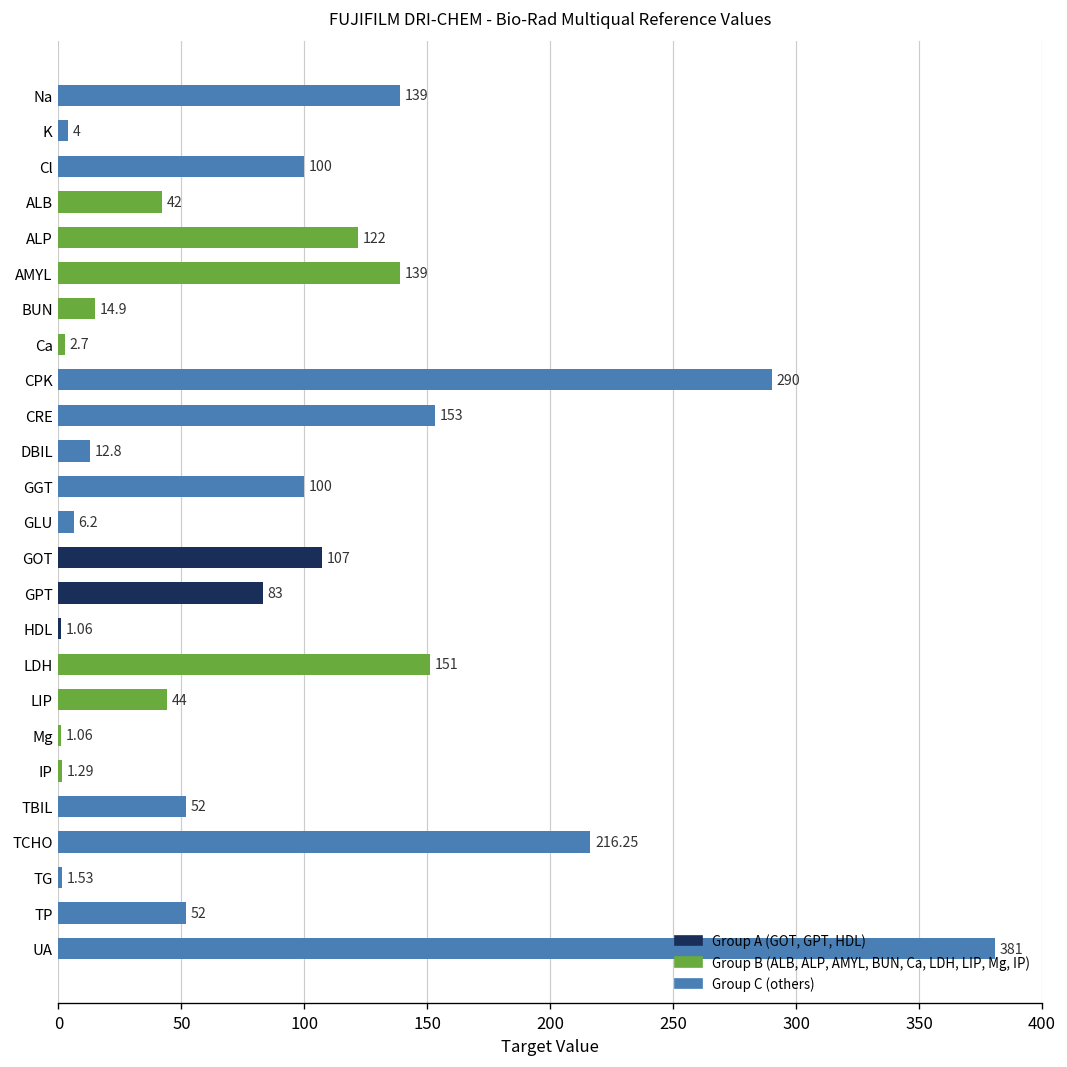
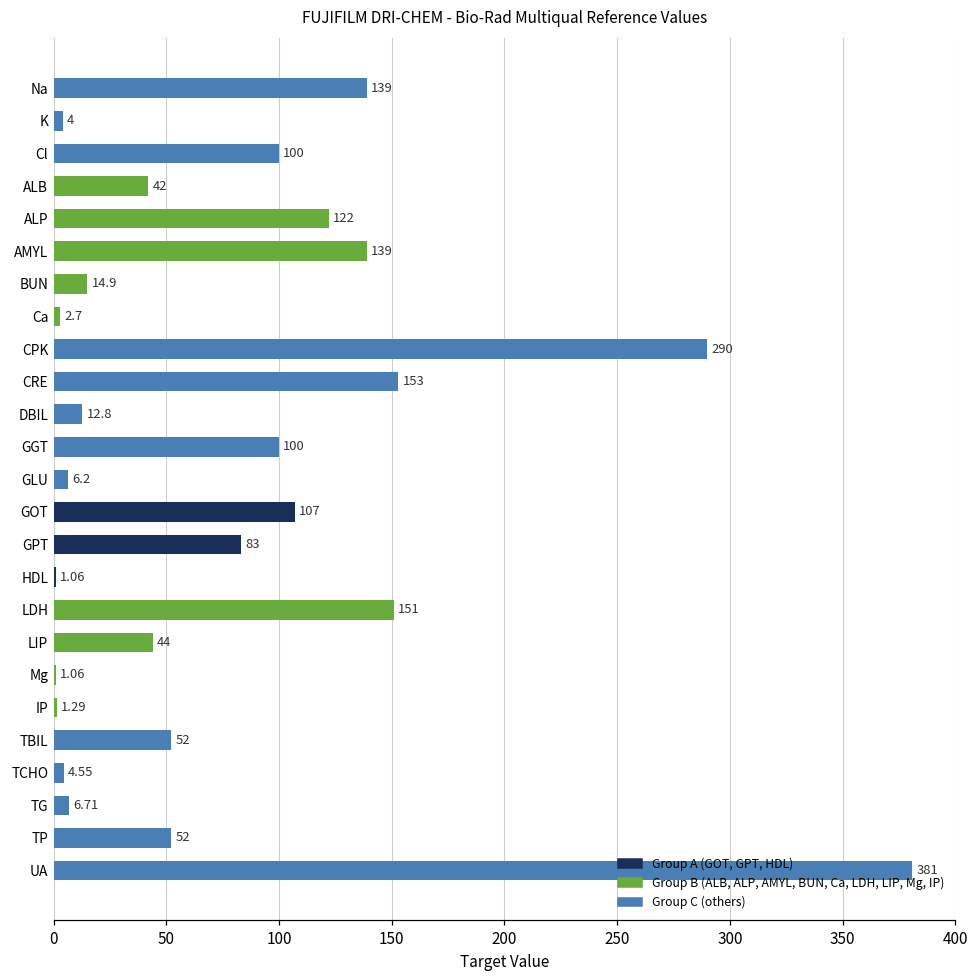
  {
    "Na": 139,
    "K": 4,
    "Cl": 100,
    "ALB": 42,
    "ALP": 122,
    "AMYL": 139,
    "BUN": 14.9,
    "Ca": 2.7,
    "CPK": 290,
    "CRE": 153,
    "DBIL": 12.8,
    "GGT": 100,
    "GLU": 6.2,
    "GOT": 107,
    "GPT": 83,
    "HDL": 1.06,
    "LDH": 151,
    "LIP": 44,
    "Mg": 1.06,
    "IP": 1.29,
    "TBIL": 52,
-   "TCHO": 216.25,
-   "TG": 1.53,
+   "TCHO": 4.55,
+   "TG": 6.71,
    "TP": 52,
    "UA": 381
  }
